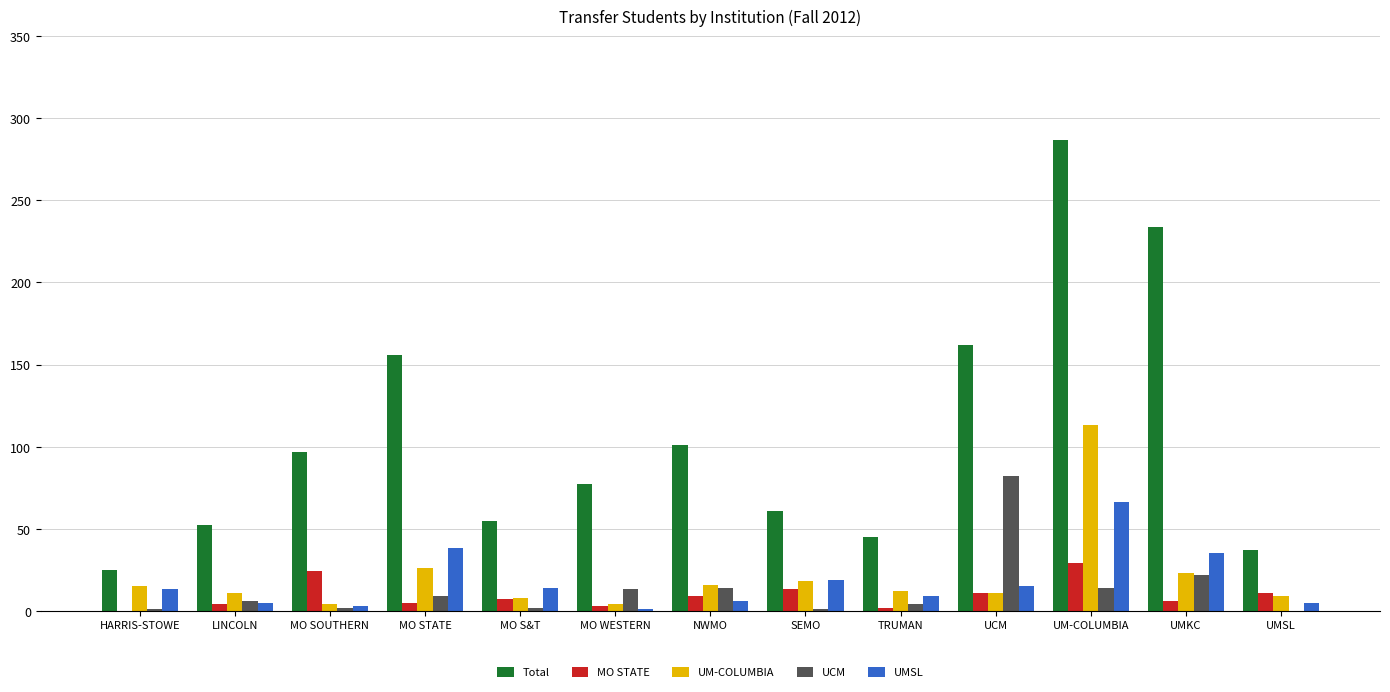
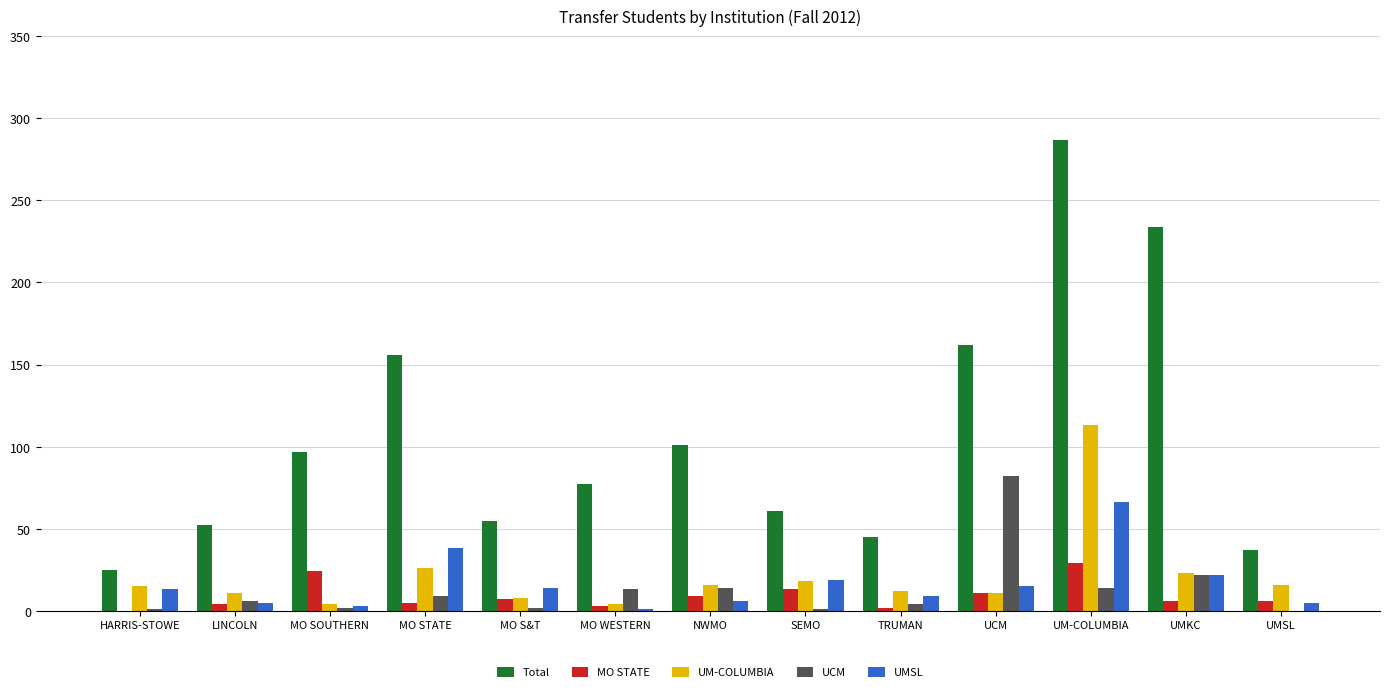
  {
    "Total": {
      "HARRIS-STOWE": 25,
      "LINCOLN": 52,
      "MO SOUTHERN": 97,
      "MO STATE": 156,
      "MO S&T": 55,
      "MO WESTERN": 77,
      "NWMO": 101,
      "SEMO": 61,
      "TRUMAN": 45,
      "UCM": 162,
      "UM-COLUMBIA": 287,
      "UMKC": 234,
      "UMSL": 37
    },
    "MO STATE": {
      "HARRIS-STOWE": 0,
      "LINCOLN": 4,
      "MO SOUTHERN": 24,
      "MO STATE": 5,
      "MO S&T": 7,
      "MO WESTERN": 3,
      "NWMO": 9,
      "SEMO": 13,
      "TRUMAN": 2,
      "UCM": 11,
      "UM-COLUMBIA": 29,
      "UMKC": 6,
-     "UMSL": 11
+     "UMSL": 6
    },
    "UM-COLUMBIA": {
      "HARRIS-STOWE": 15,
      "LINCOLN": 11,
      "MO SOUTHERN": 4,
      "MO STATE": 26,
      "MO S&T": 8,
      "MO WESTERN": 4,
      "NWMO": 16,
      "SEMO": 18,
      "TRUMAN": 12,
      "UCM": 11,
      "UM-COLUMBIA": 113,
      "UMKC": 23,
-     "UMSL": 9
+     "UMSL": 16
    },
    "UCM": {
      "LINCOLN": 6,
      "MO SOUTHERN": 2,
      "MO STATE": 9,
      "MO S&T": 2,
      "MO WESTERN": 13,
      "NWMO": 14,
      "TRUMAN": 4,
      "UCM": 82,
      "UM-COLUMBIA": 14,
      "UMKC": 22,
      "UMSL": 0
    },
    "UMSL": {
      "HARRIS-STOWE": 13,
      "LINCOLN": 5,
      "MO SOUTHERN": 3,
      "MO STATE": 38,
      "MO S&T": 14,
      "NWMO": 6,
      "SEMO": 19,
      "TRUMAN": 9,
      "UCM": 15,
      "UM-COLUMBIA": 66,
-     "UMKC": 35,
+     "UMKC": 22,
      "UMSL": 5
    }
  }
